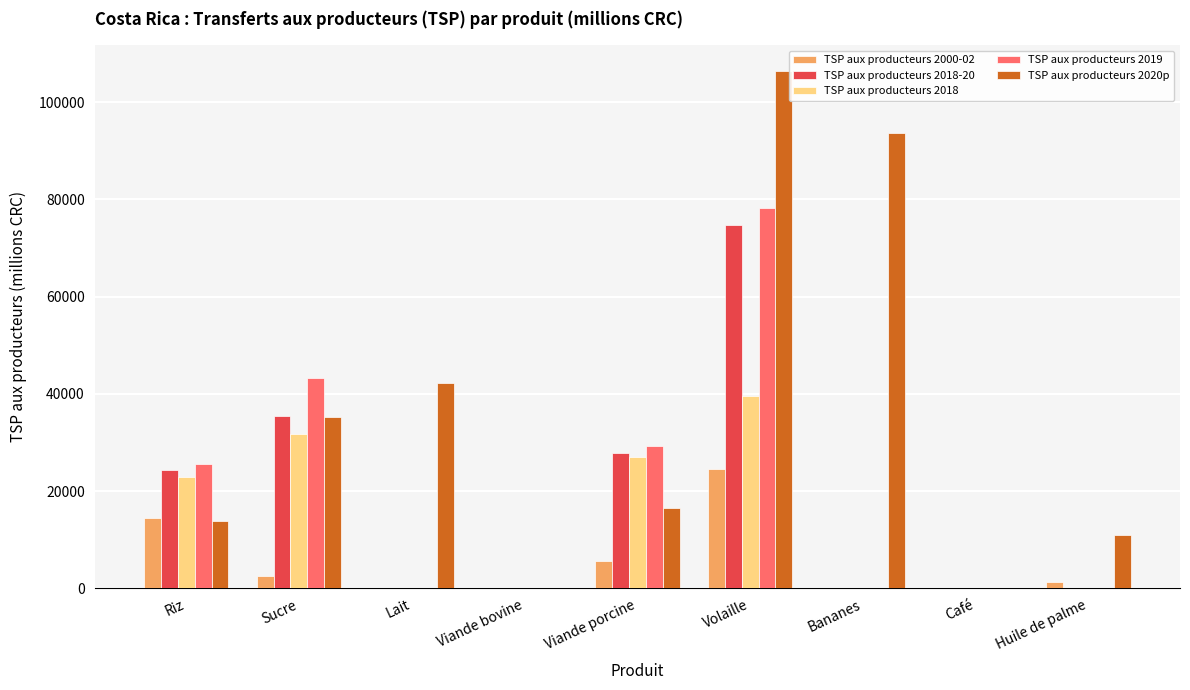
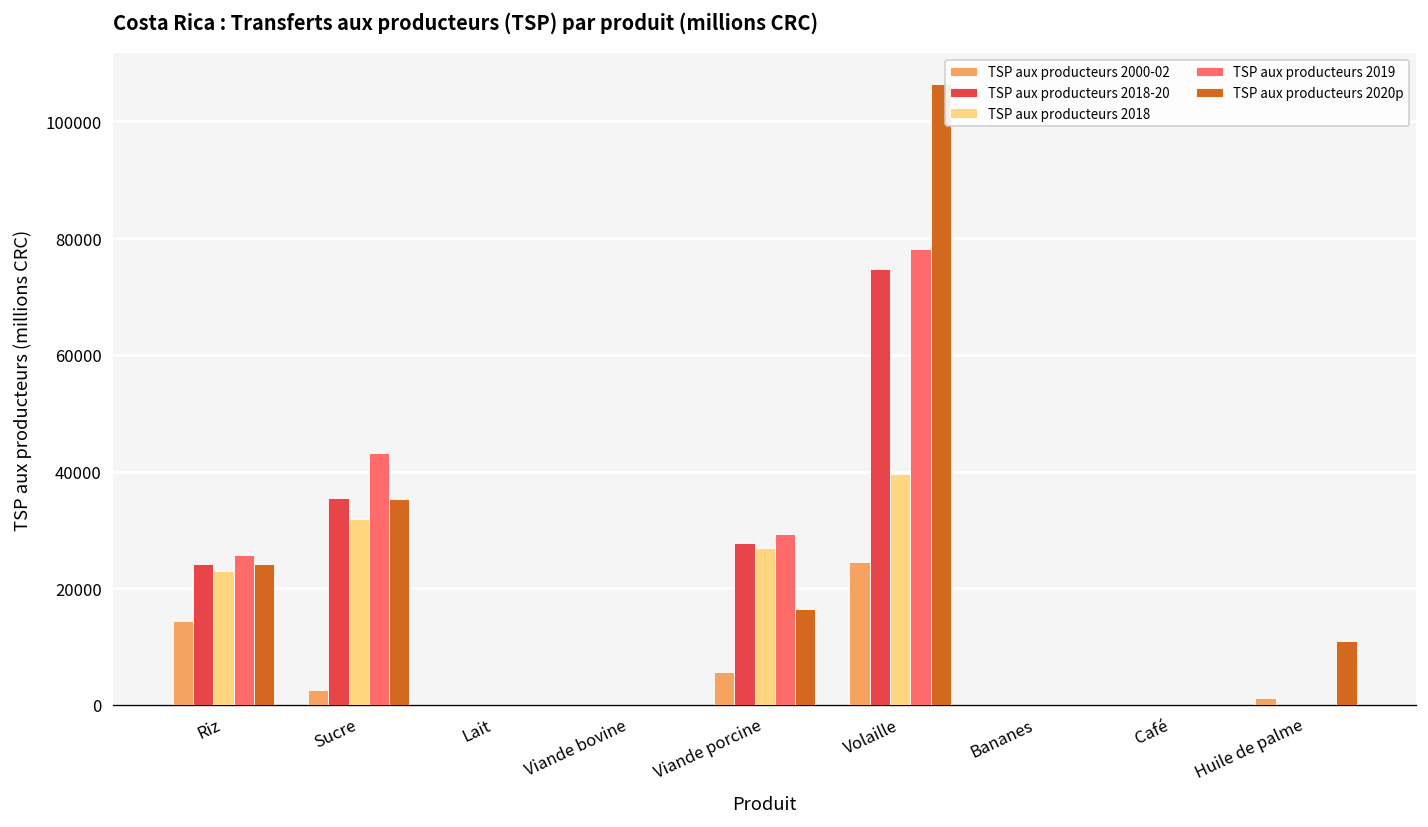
  {
    "TSP aux producteurs 2020p": {
-     "Riz": 14000,
+     "Riz": 24000,
      "Sucre": 35000,
-     "Lait": 42000,
+     "Lait": 0,
      "Viande bovine": 0,
      "Viande porcine": 17000,
      "Volaille": 106000,
-     "Bananes": 94000,
+     "Bananes": 0,
      "Café": 0,
      "Huile de palme": 11000
    }
  }
